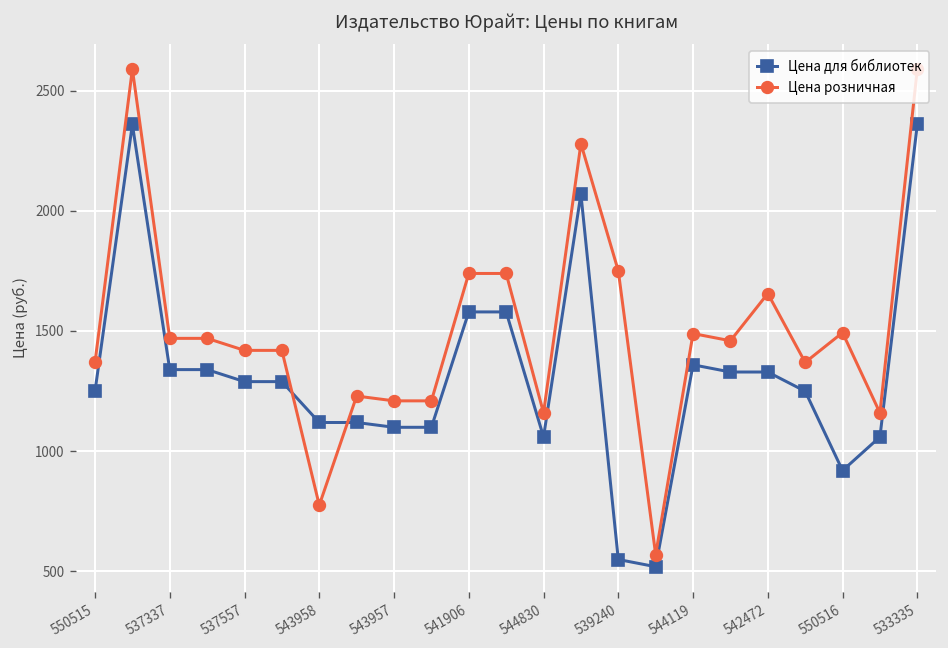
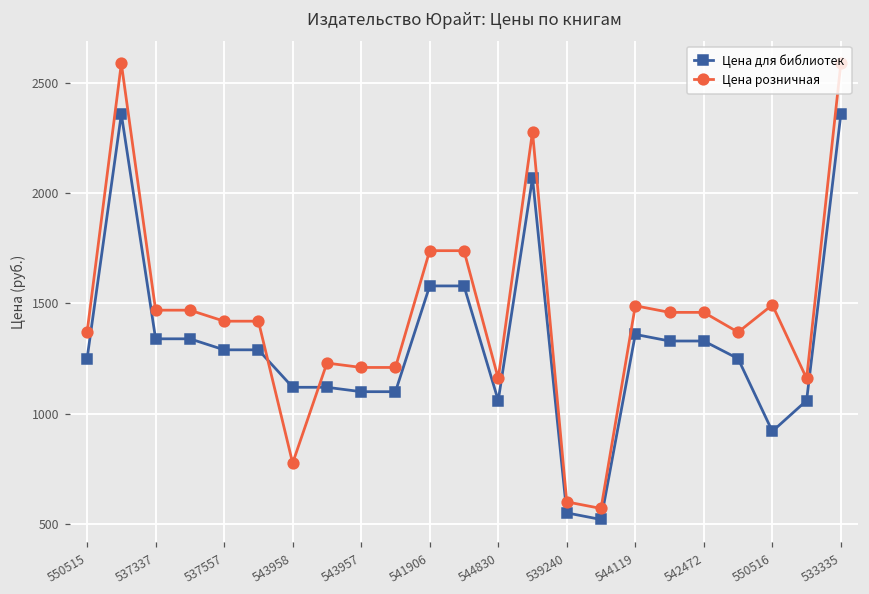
  {
    "Цена для библиотек": {
      "550515": 1250,
      "537337": 1340,
      "537557": 1290,
      "543958": 1120,
      "543957": 1100,
      "541906": 1580,
      "544830": 1060,
      "539240": 550,
      "544119": 1360,
      "542472": 1330,
      "550516": 920,
      "533335": 2360
    },
    "Цена розничная": {
      "550515": 1370,
      "537337": 1470,
      "537557": 1420,
      "543958": 770,
      "543957": 1210,
      "541906": 1740,
      "544830": 1160,
-     "539240": 1750,
+     "539240": 600,
      "544119": 1490,
-     "542472": 1660,
+     "542472": 1460,
      "550516": 1490
    }
  }
